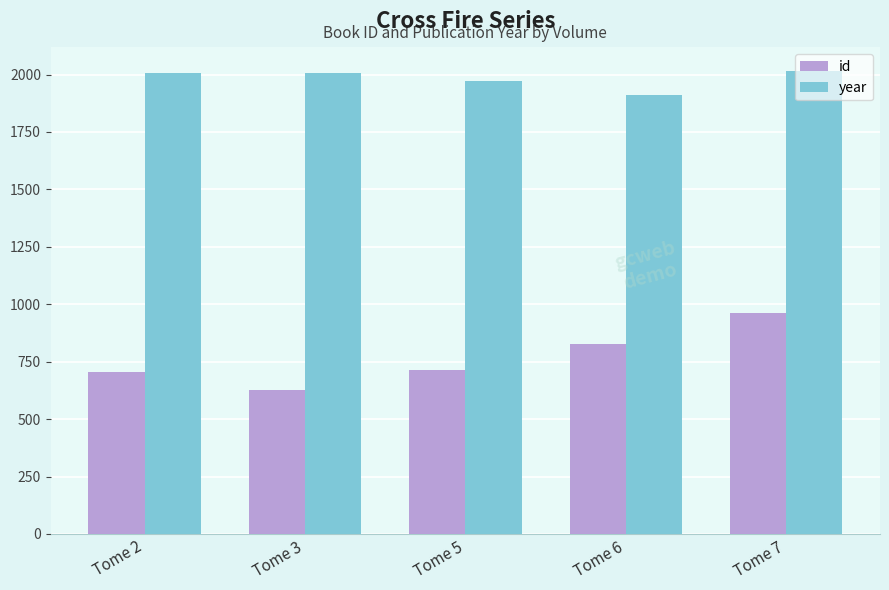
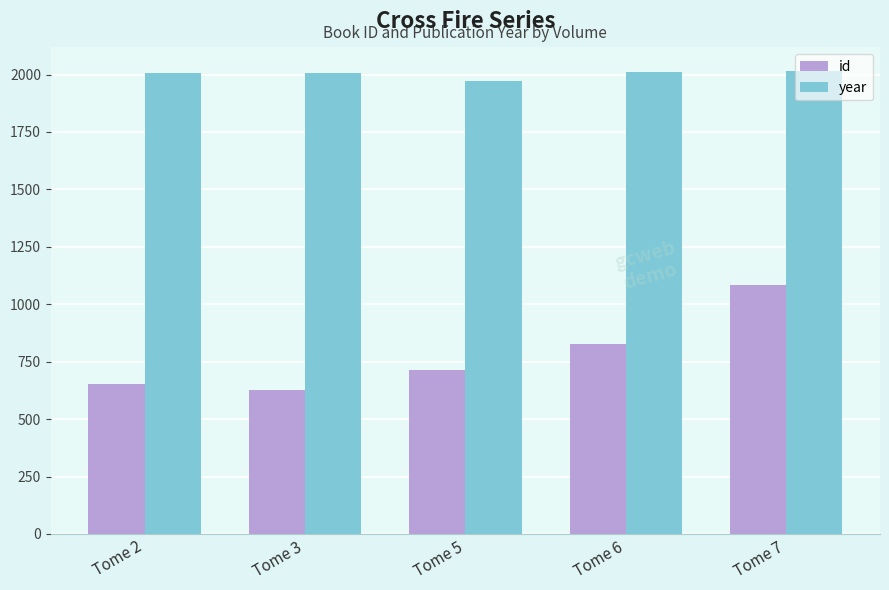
  {
    "id": {
-     "Tome 2": 700,
+     "Tome 2": 650,
      "Tome 3": 630,
      "Tome 5": 710,
      "Tome 6": 830,
-     "Tome 7": 960
+     "Tome 7": 1080
    },
    "year": {
      "Tome 2": 2010,
      "Tome 3": 2010,
      "Tome 5": 1970,
-     "Tome 6": 1910
+     "Tome 6": 2010
    }
  }
